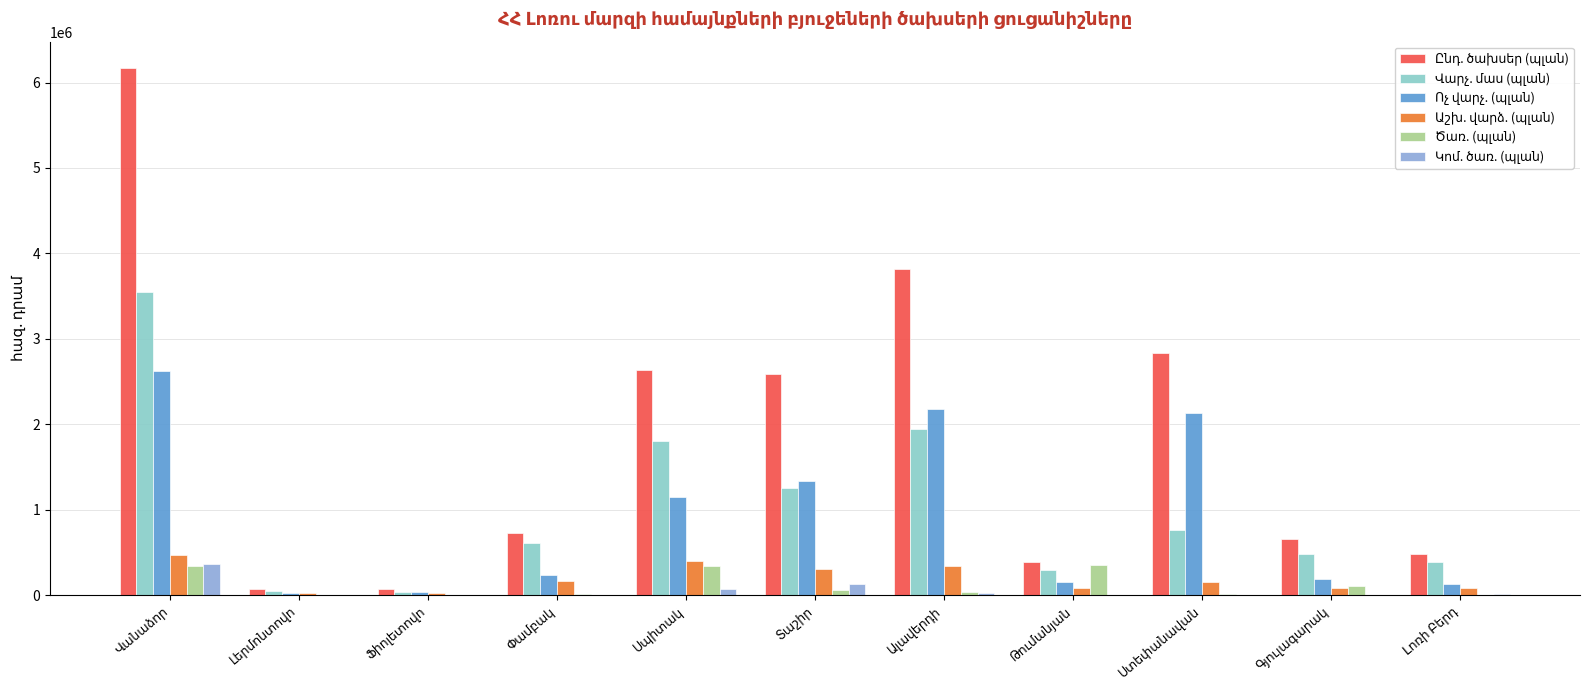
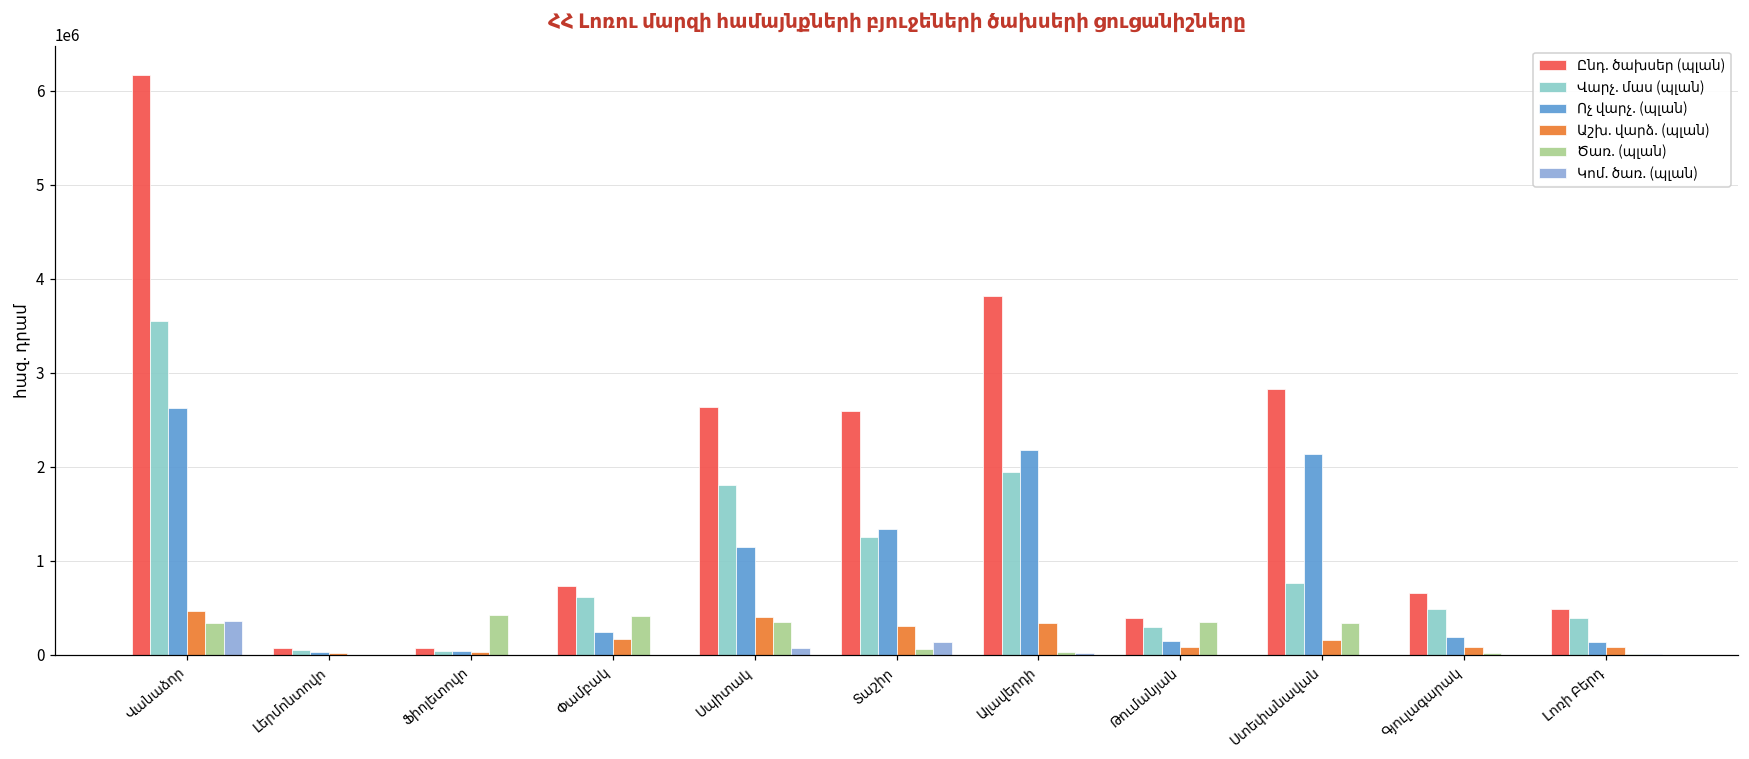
  {
    "Ծառ. (պլան)": {
      "Վանաձոր": 300000,
-     "Ֆիոլետովո": 0,
-     "Փամբակ": 0,
+     "Ֆիոլետովո": 400000,
+     "Փամբակ": 400000,
      "Սպիտակ": 300000,
      "Տաշիր": 100000,
      "Ալավերդի": 0,
      "Թումանյան": 400000,
-     "Ստեփանավան": 0,
-     "Գյուլագարակ": 100000
+     "Ստեփանավան": 300000,
+     "Գյուլագարակ": 0
    }
  }
